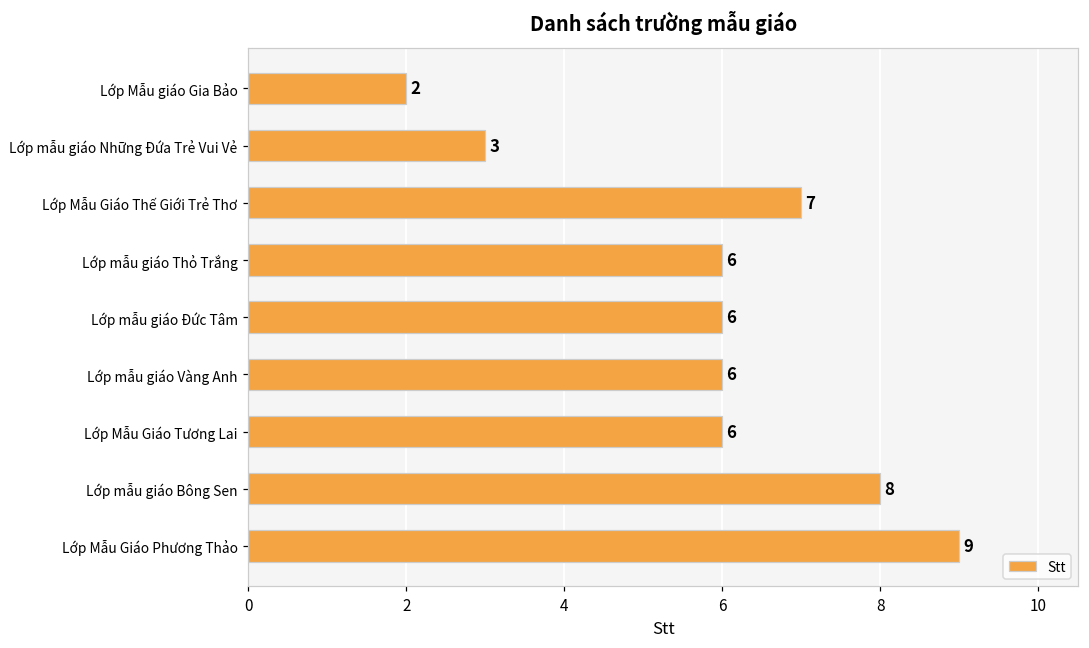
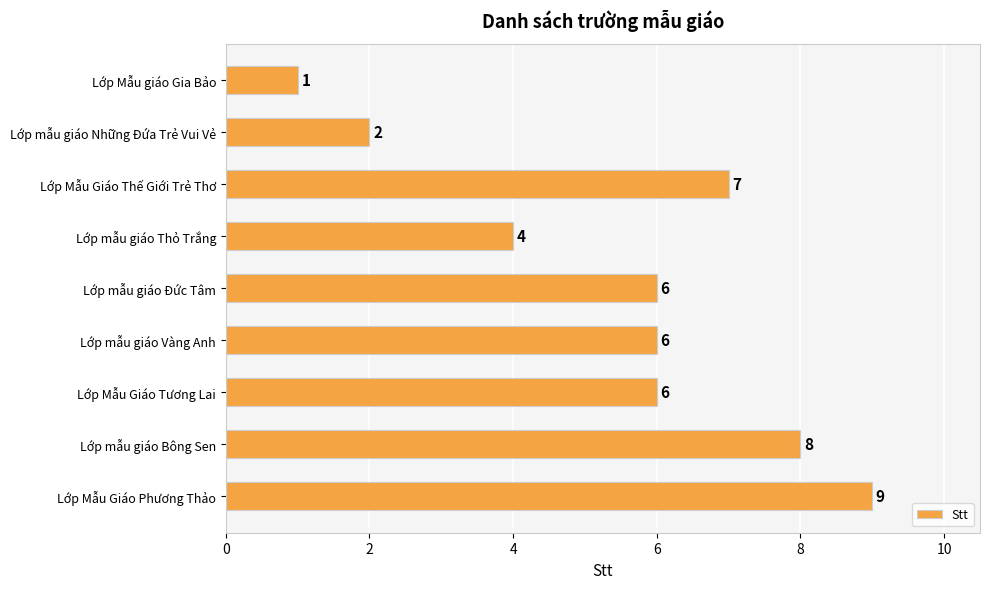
  {
-   "Lớp Mẫu giáo Gia Bảo": 2,
-   "Lớp mẫu giáo Những Đứa Trẻ Vui Vẻ": 3,
+   "Lớp Mẫu giáo Gia Bảo": 1,
+   "Lớp mẫu giáo Những Đứa Trẻ Vui Vẻ": 2,
    "Lớp Mẫu Giáo Thế Giới Trẻ Thơ": 7,
-   "Lớp mẫu giáo Thỏ Trắng": 6,
+   "Lớp mẫu giáo Thỏ Trắng": 4,
    "Lớp mẫu giáo Đức Tâm": 6,
    "Lớp mẫu giáo Vàng Anh": 6,
    "Lớp Mẫu Giáo Tương Lai": 6,
    "Lớp mẫu giáo Bông Sen": 8,
    "Lớp Mẫu Giáo Phương Thảo": 9
  }
